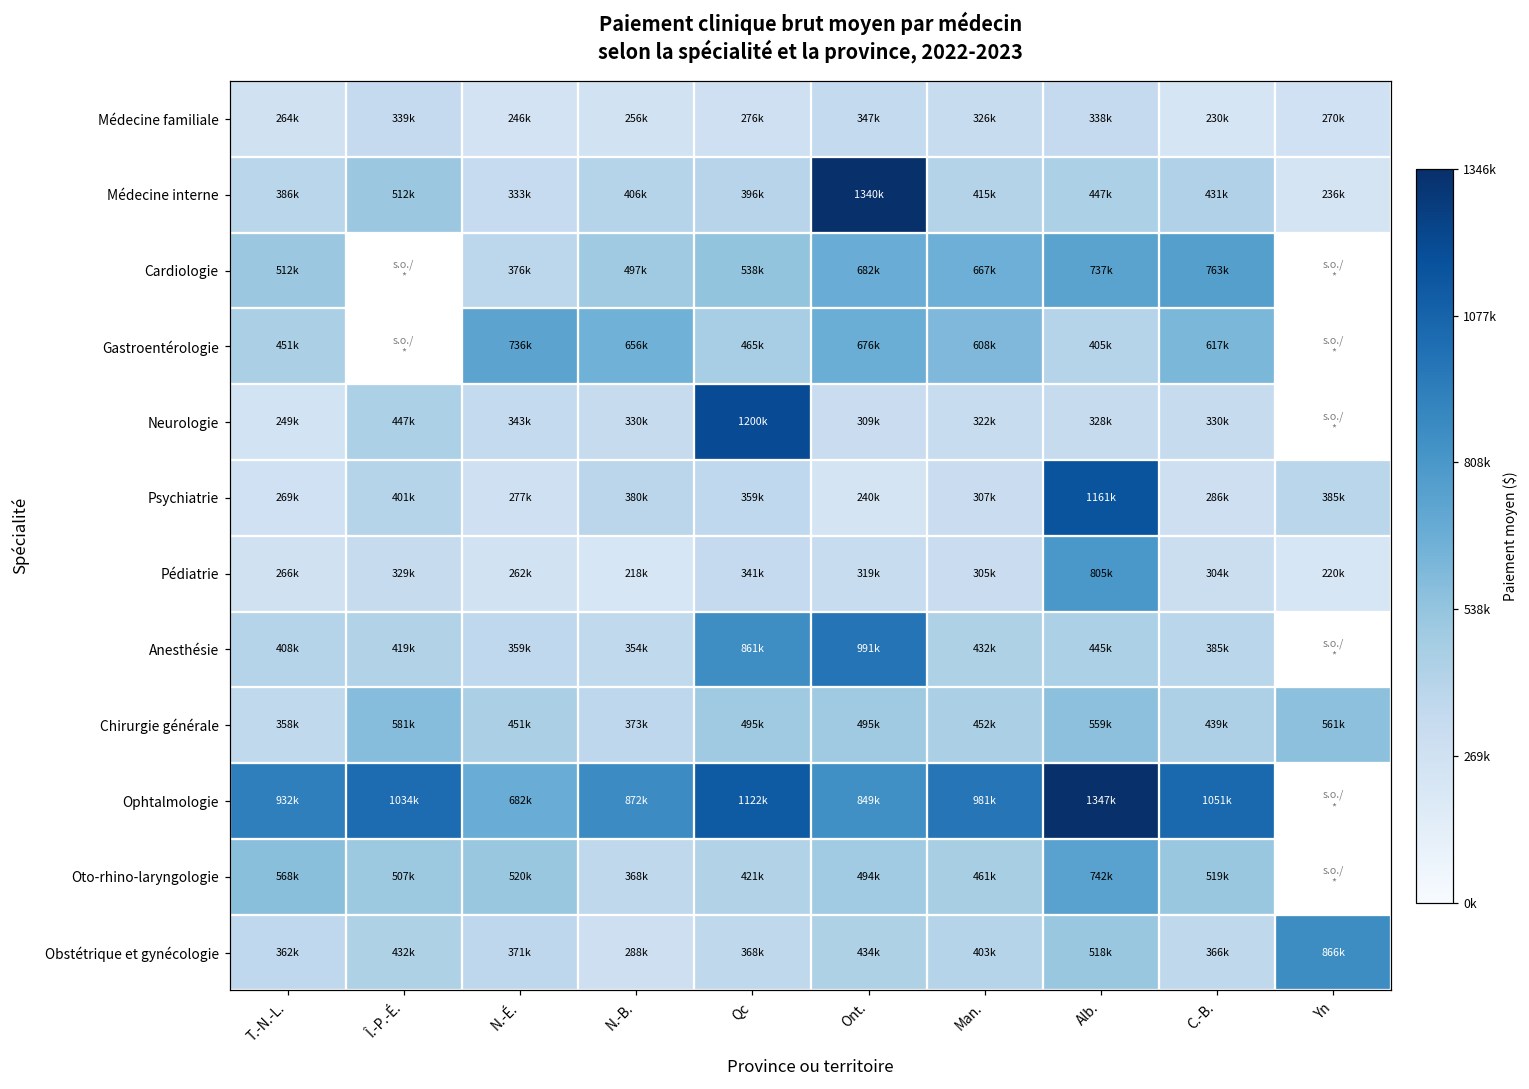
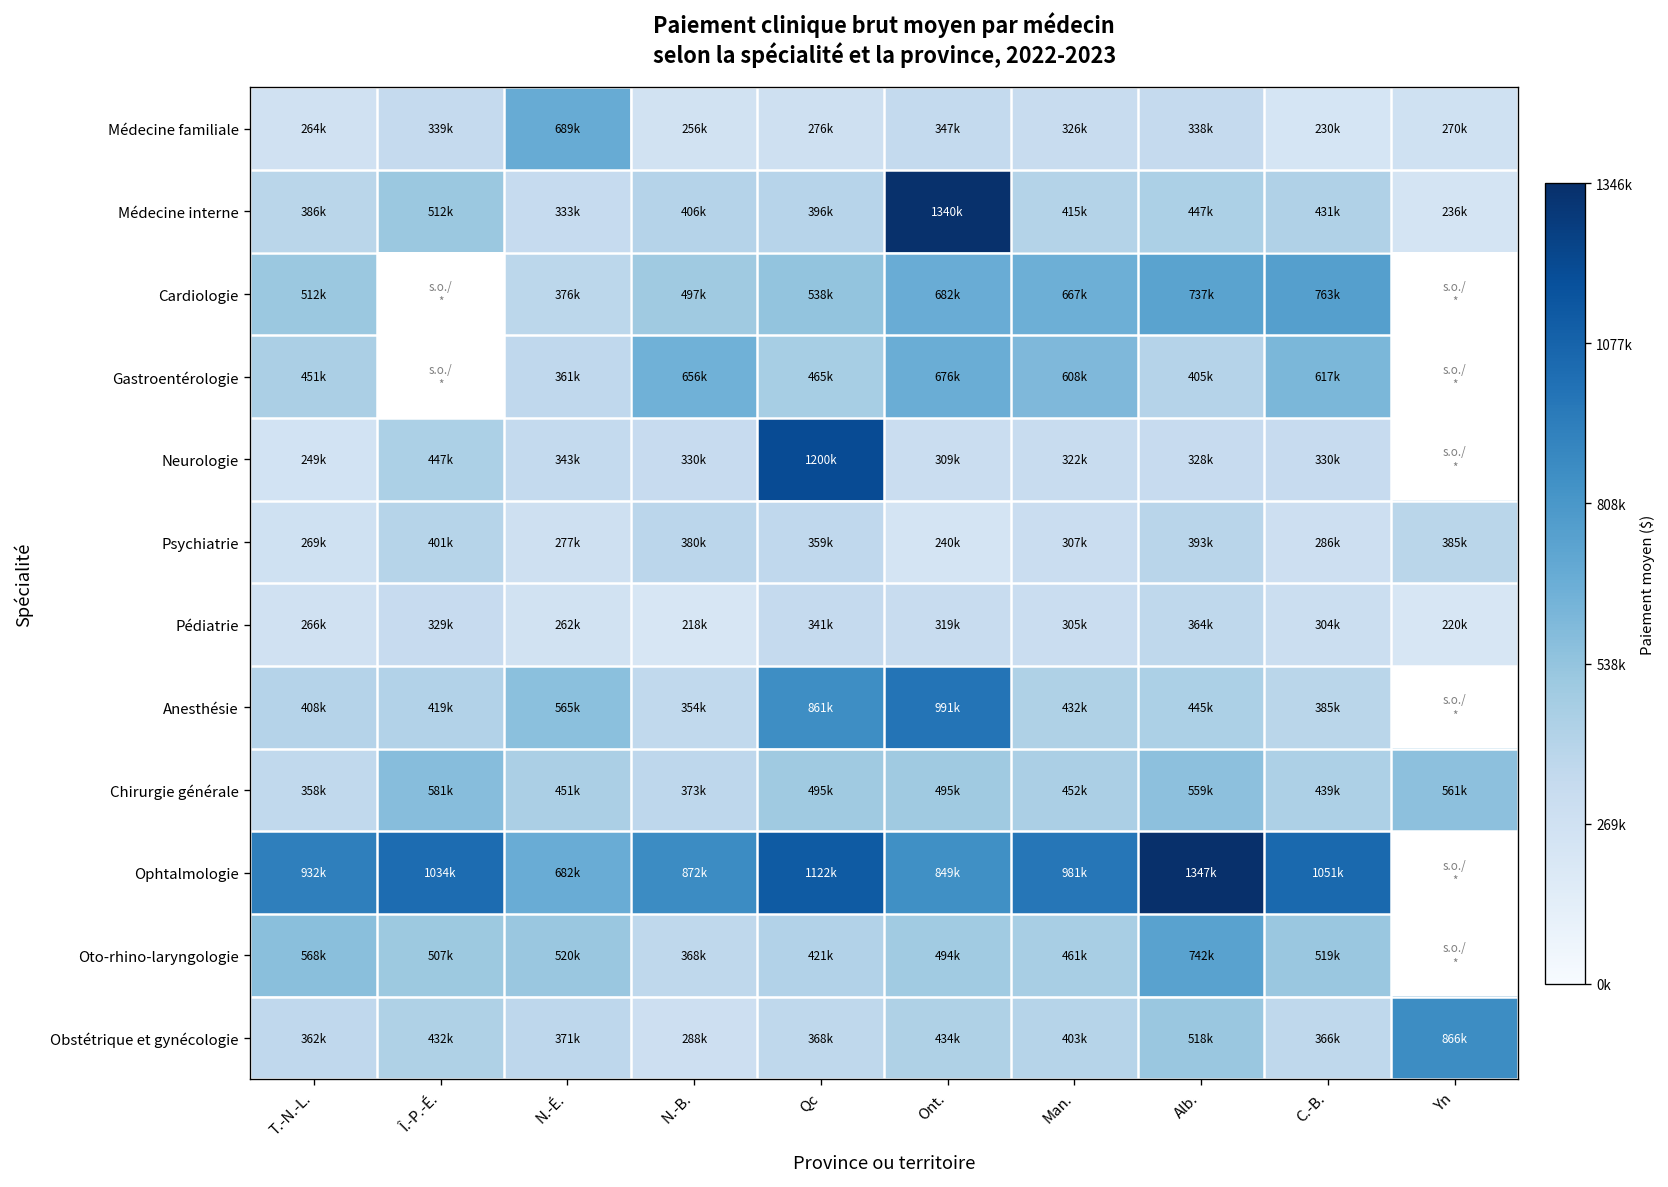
  {
    "Médecine familiale": {
      "T.-N.-L.": "264k",
      "Î.-P.-É.": "339k",
-     "N.-É.": "246k",
+     "N.-É.": "689k",
      "N.-B.": "256k",
      "Qc": "276k",
      "Ont.": "347k",
      "Man.": "326k",
      "Alb.": "338k",
      "C.-B.": "230k",
      "Yn": "270k"
    },
    "Médecine interne": {
      "T.-N.-L.": "386k",
      "Î.-P.-É.": "512k",
      "N.-É.": "333k",
      "N.-B.": "406k",
      "Qc": "396k",
      "Ont.": "1340k",
      "Man.": "415k",
      "Alb.": "447k",
      "C.-B.": "431k",
      "Yn": "236k"
    },
    "Cardiologie": {
      "T.-N.-L.": "512k",
      "N.-É.": "376k",
      "N.-B.": "497k",
      "Qc": "538k",
      "Ont.": "682k",
      "Man.": "667k",
      "Alb.": "737k",
      "C.-B.": "763k"
    },
    "Gastroentérologie": {
      "T.-N.-L.": "451k",
-     "N.-É.": "736k",
+     "N.-É.": "361k",
      "N.-B.": "656k",
      "Qc": "465k",
      "Ont.": "676k",
      "Man.": "608k",
      "Alb.": "405k",
      "C.-B.": "617k"
    },
    "Neurologie": {
      "T.-N.-L.": "249k",
      "Î.-P.-É.": "447k",
      "N.-É.": "343k",
      "N.-B.": "330k",
      "Qc": "1200k",
      "Ont.": "309k",
      "Man.": "322k",
      "Alb.": "328k",
      "C.-B.": "330k"
    },
    "Psychiatrie": {
      "T.-N.-L.": "269k",
      "Î.-P.-É.": "401k",
      "N.-É.": "277k",
      "N.-B.": "380k",
      "Qc": "359k",
      "Ont.": "240k",
      "Man.": "307k",
-     "Alb.": "1161k",
+     "Alb.": "393k",
      "C.-B.": "286k",
      "Yn": "385k"
    },
    "Pédiatrie": {
      "T.-N.-L.": "266k",
      "Î.-P.-É.": "329k",
      "N.-É.": "262k",
      "N.-B.": "218k",
      "Qc": "341k",
      "Ont.": "319k",
      "Man.": "305k",
-     "Alb.": "805k",
+     "Alb.": "364k",
      "C.-B.": "304k",
      "Yn": "220k"
    },
    "Anesthésie": {
      "T.-N.-L.": "408k",
      "Î.-P.-É.": "419k",
-     "N.-É.": "359k",
+     "N.-É.": "565k",
      "N.-B.": "354k",
      "Qc": "861k",
      "Ont.": "991k",
      "Man.": "432k",
      "Alb.": "445k",
      "C.-B.": "385k"
    },
    "Chirurgie générale": {
      "T.-N.-L.": "358k",
      "Î.-P.-É.": "581k",
      "N.-É.": "451k",
      "N.-B.": "373k",
      "Qc": "495k",
      "Ont.": "495k",
      "Man.": "452k",
      "Alb.": "559k",
      "C.-B.": "439k",
      "Yn": "561k"
    },
    "Ophtalmologie": {
      "T.-N.-L.": "932k",
      "Î.-P.-É.": "1034k",
      "N.-É.": "682k",
      "N.-B.": "872k",
      "Qc": "1122k",
      "Ont.": "849k",
      "Man.": "981k",
      "Alb.": "1347k",
      "C.-B.": "1051k"
    },
    "Oto-rhino-laryngologie": {
      "T.-N.-L.": "568k",
      "Î.-P.-É.": "507k",
      "N.-É.": "520k",
      "N.-B.": "368k",
      "Qc": "421k",
      "Ont.": "494k",
      "Man.": "461k",
      "Alb.": "742k",
      "C.-B.": "519k"
    },
    "Obstétrique et gynécologie": {
      "T.-N.-L.": "362k",
      "Î.-P.-É.": "432k",
      "N.-É.": "371k",
      "N.-B.": "288k",
      "Qc": "368k",
      "Ont.": "434k",
      "Man.": "403k",
      "Alb.": "518k",
      "C.-B.": "366k",
      "Yn": "866k"
    }
  }
